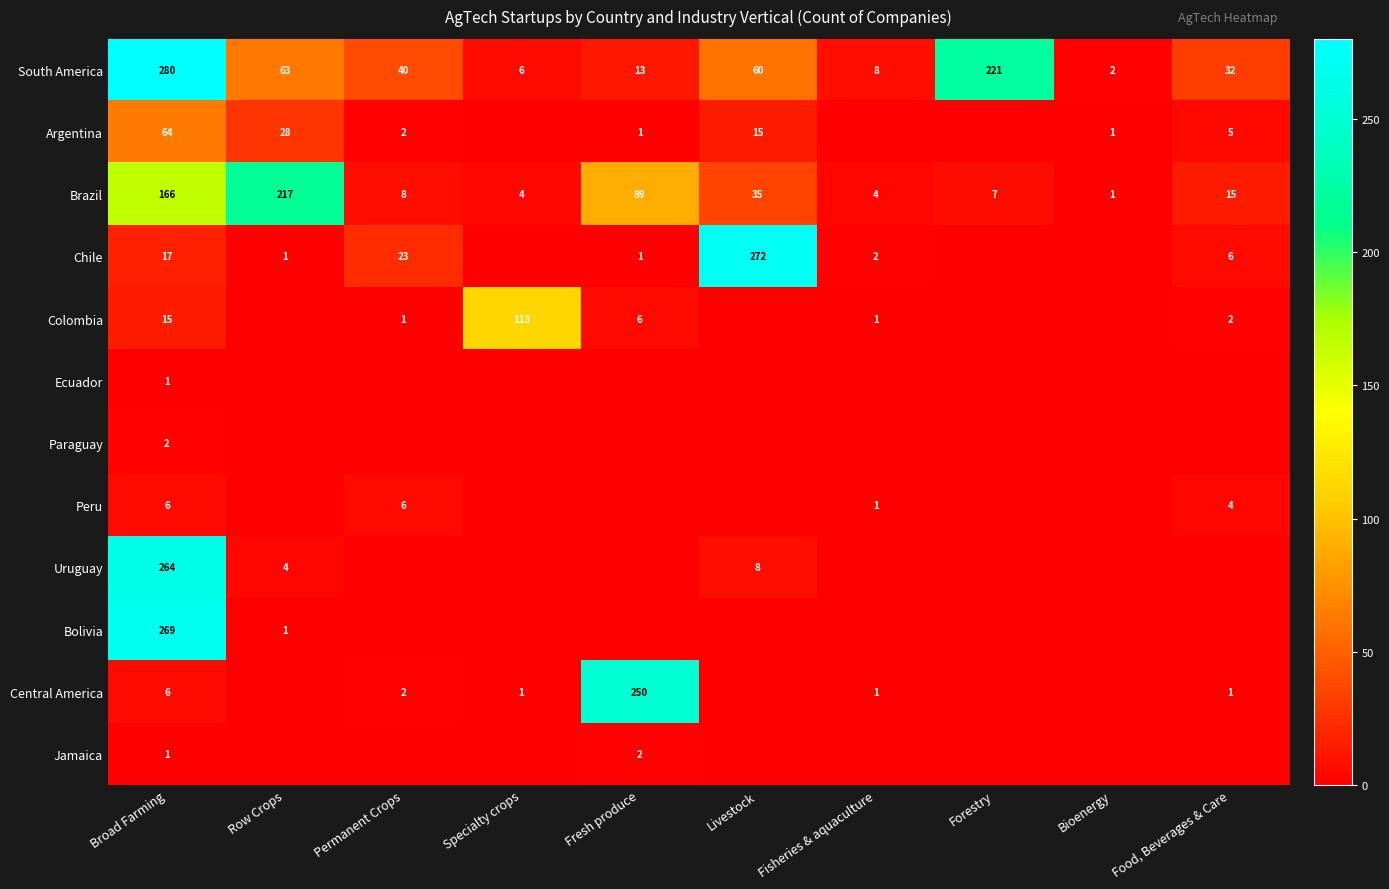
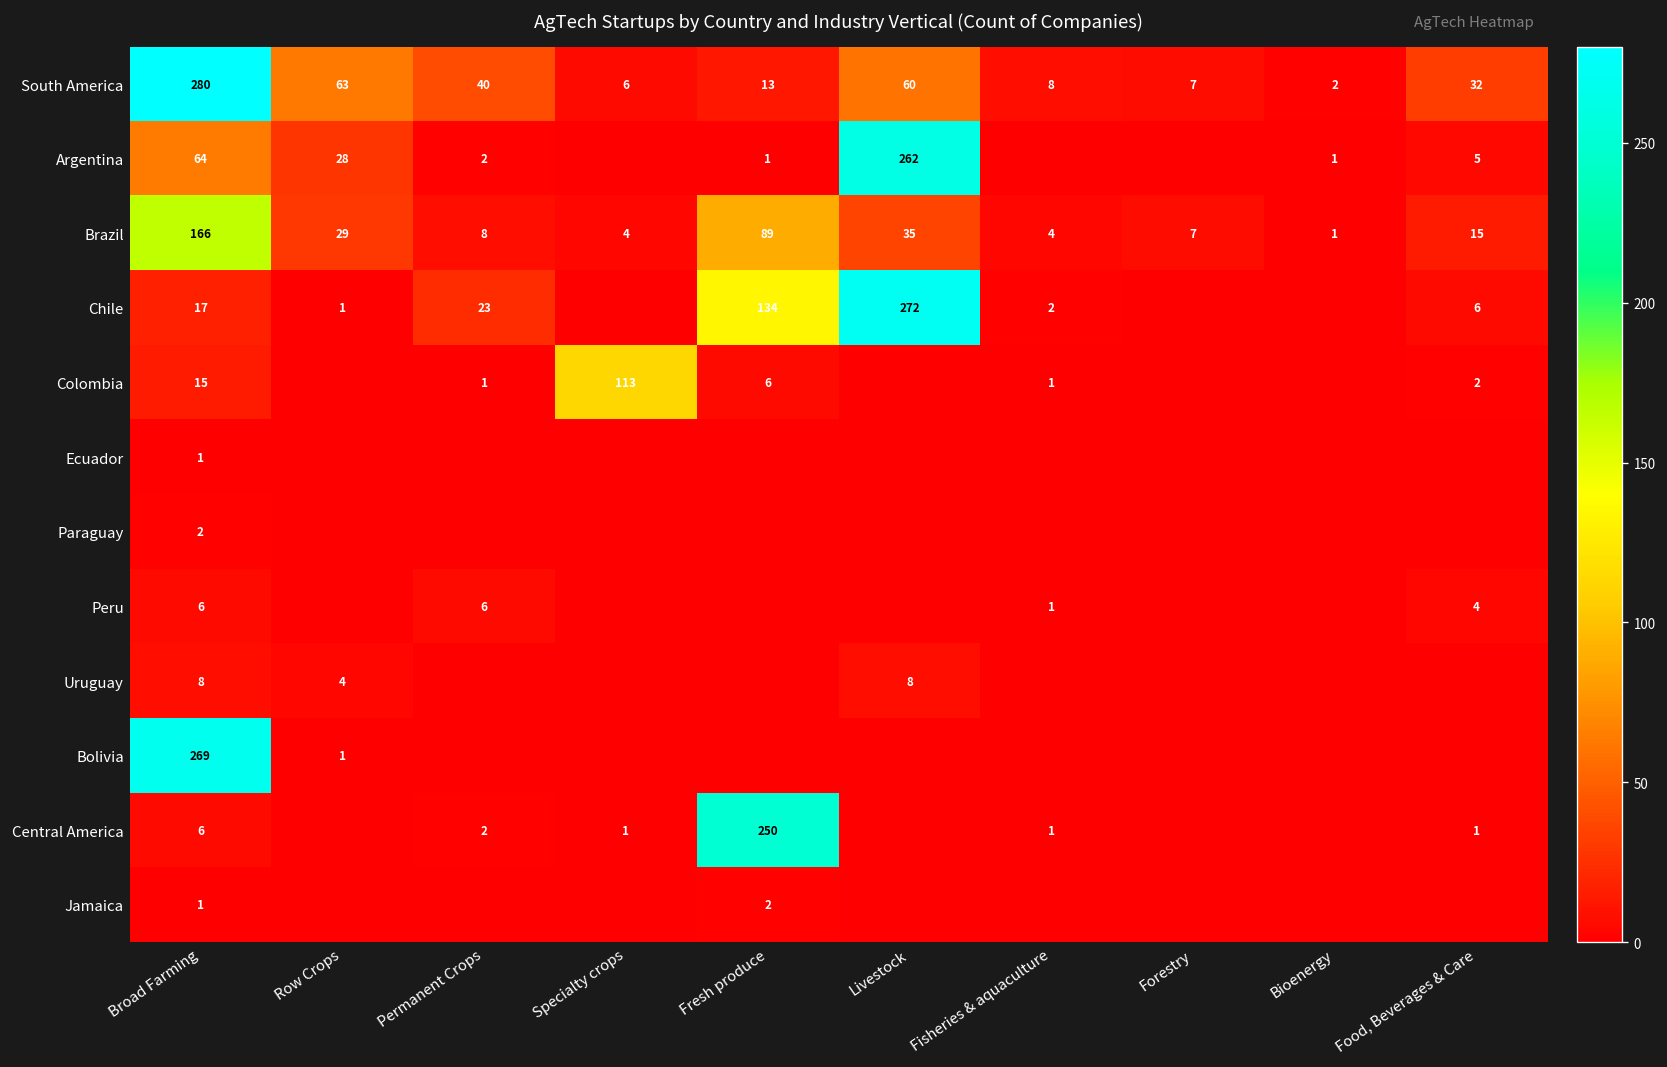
  {
    "South America": {
      "Broad Farming": 280,
      "Row Crops": 63,
      "Permanent Crops": 40,
      "Specialty crops": 6,
      "Fresh produce": 13,
      "Livestock": 60,
      "Fisheries & aquaculture": 8,
-     "Forestry": 221,
+     "Forestry": 7,
      "Bioenergy": 2,
      "Food, Beverages & Care": 32
    },
    "Argentina": {
      "Broad Farming": 64,
      "Row Crops": 28,
      "Permanent Crops": 2,
      "Fresh produce": 1,
-     "Livestock": 15,
+     "Livestock": 262,
      "Bioenergy": 1,
      "Food, Beverages & Care": 5
    },
    "Brazil": {
      "Broad Farming": 166,
-     "Row Crops": 217,
+     "Row Crops": 29,
      "Permanent Crops": 8,
      "Specialty crops": 4,
      "Fresh produce": 89,
      "Livestock": 35,
      "Fisheries & aquaculture": 4,
      "Forestry": 7,
      "Bioenergy": 1,
      "Food, Beverages & Care": 15
    },
    "Chile": {
      "Broad Farming": 17,
      "Row Crops": 1,
      "Permanent Crops": 23,
-     "Fresh produce": 1,
+     "Fresh produce": 134,
      "Livestock": 272,
      "Fisheries & aquaculture": 2,
      "Food, Beverages & Care": 6
    },
    "Colombia": {
      "Broad Farming": 15,
      "Permanent Crops": 1,
      "Specialty crops": 113,
      "Fresh produce": 6,
      "Fisheries & aquaculture": 1,
      "Food, Beverages & Care": 2
    },
    "Ecuador": {
      "Broad Farming": 1
    },
    "Paraguay": {
      "Broad Farming": 2
    },
    "Peru": {
      "Broad Farming": 6,
      "Permanent Crops": 6,
      "Fisheries & aquaculture": 1,
      "Food, Beverages & Care": 4
    },
    "Uruguay": {
-     "Broad Farming": 264,
+     "Broad Farming": 8,
      "Row Crops": 4,
      "Livestock": 8
    },
    "Bolivia": {
      "Broad Farming": 269,
      "Row Crops": 1
    },
    "Central America": {
      "Broad Farming": 6,
      "Permanent Crops": 2,
      "Specialty crops": 1,
      "Fresh produce": 250,
      "Fisheries & aquaculture": 1,
      "Food, Beverages & Care": 1
    },
    "Jamaica": {
      "Broad Farming": 1,
      "Fresh produce": 2
    }
  }
